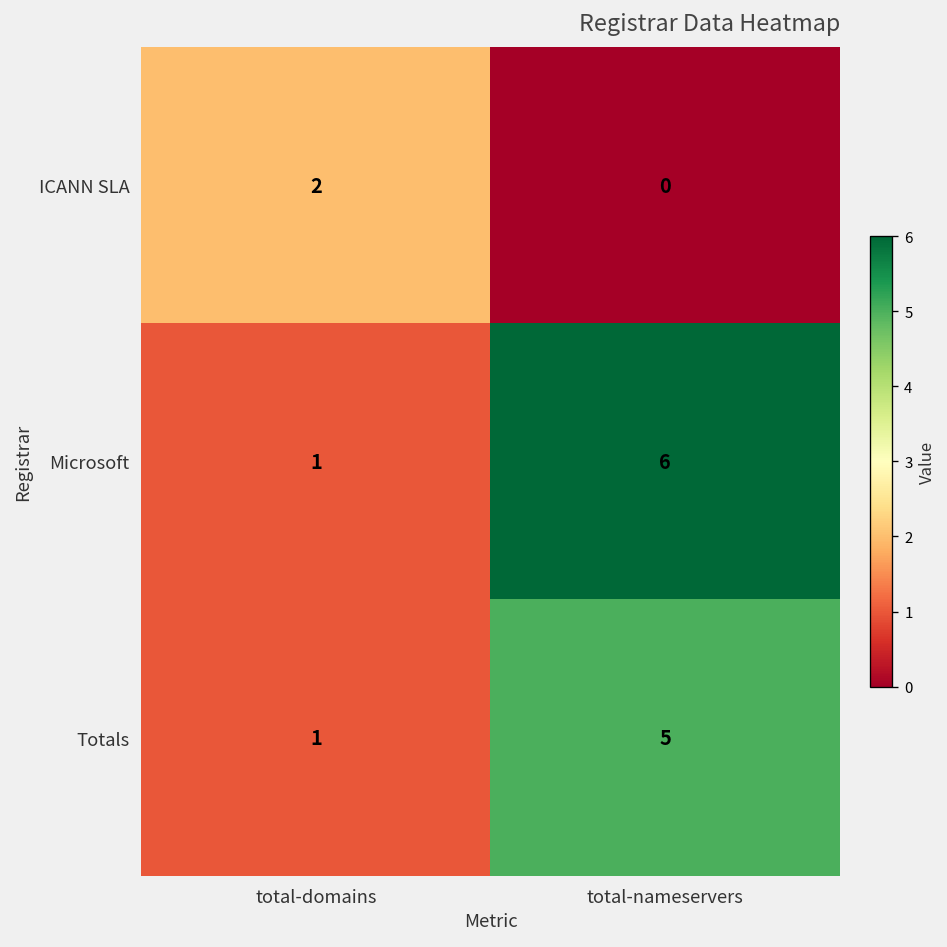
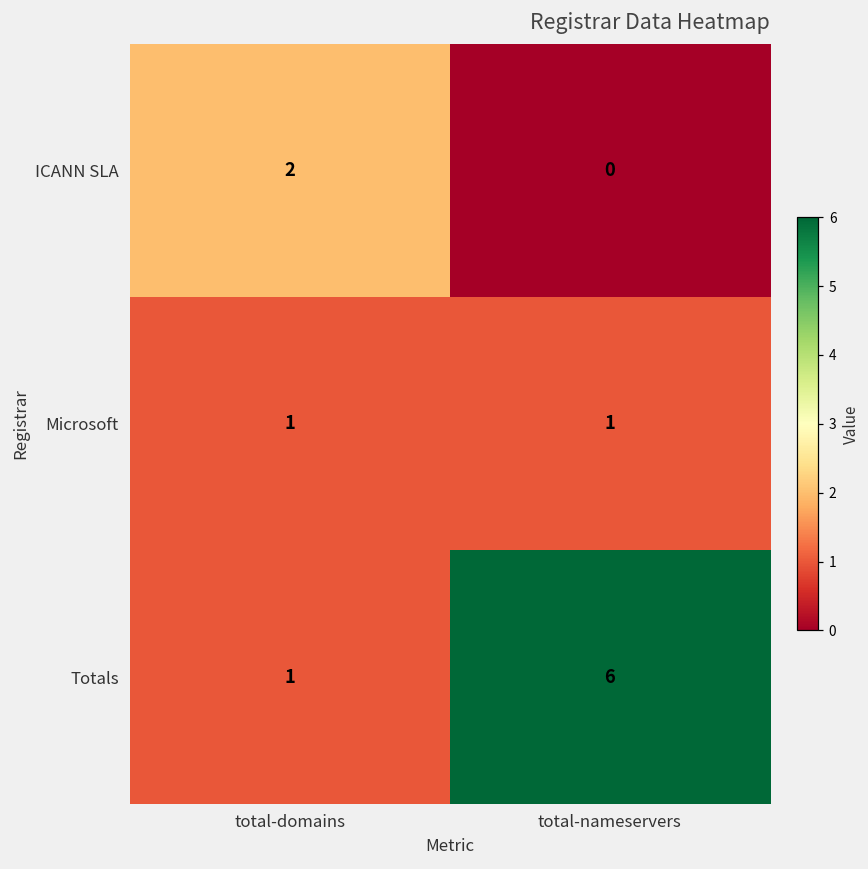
  {
    "ICANN SLA": {
      "total-domains": 2,
      "total-nameservers": 0
    },
    "Microsoft": {
      "total-domains": 1,
-     "total-nameservers": 6
+     "total-nameservers": 1
    },
    "Totals": {
      "total-domains": 1,
-     "total-nameservers": 5
+     "total-nameservers": 6
    }
  }
